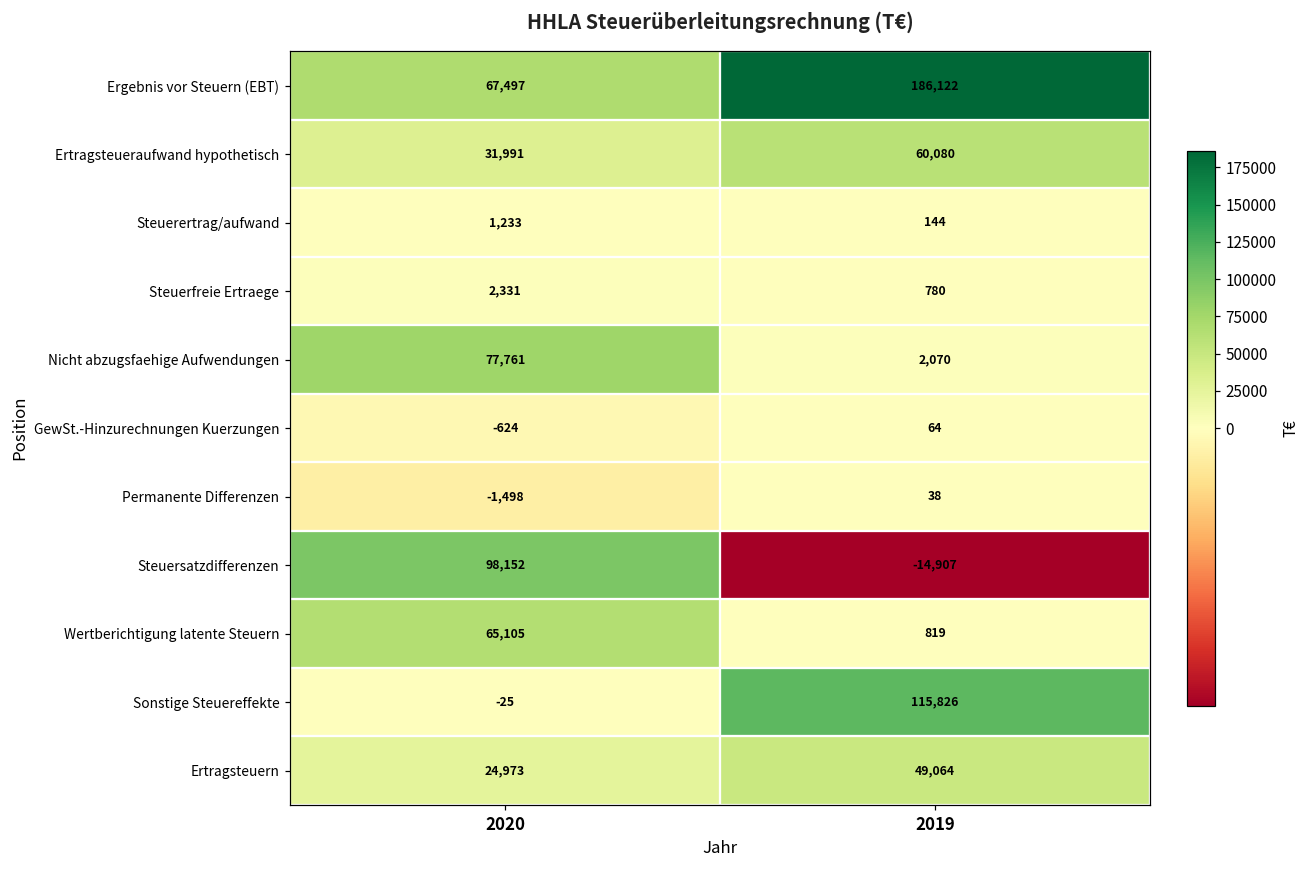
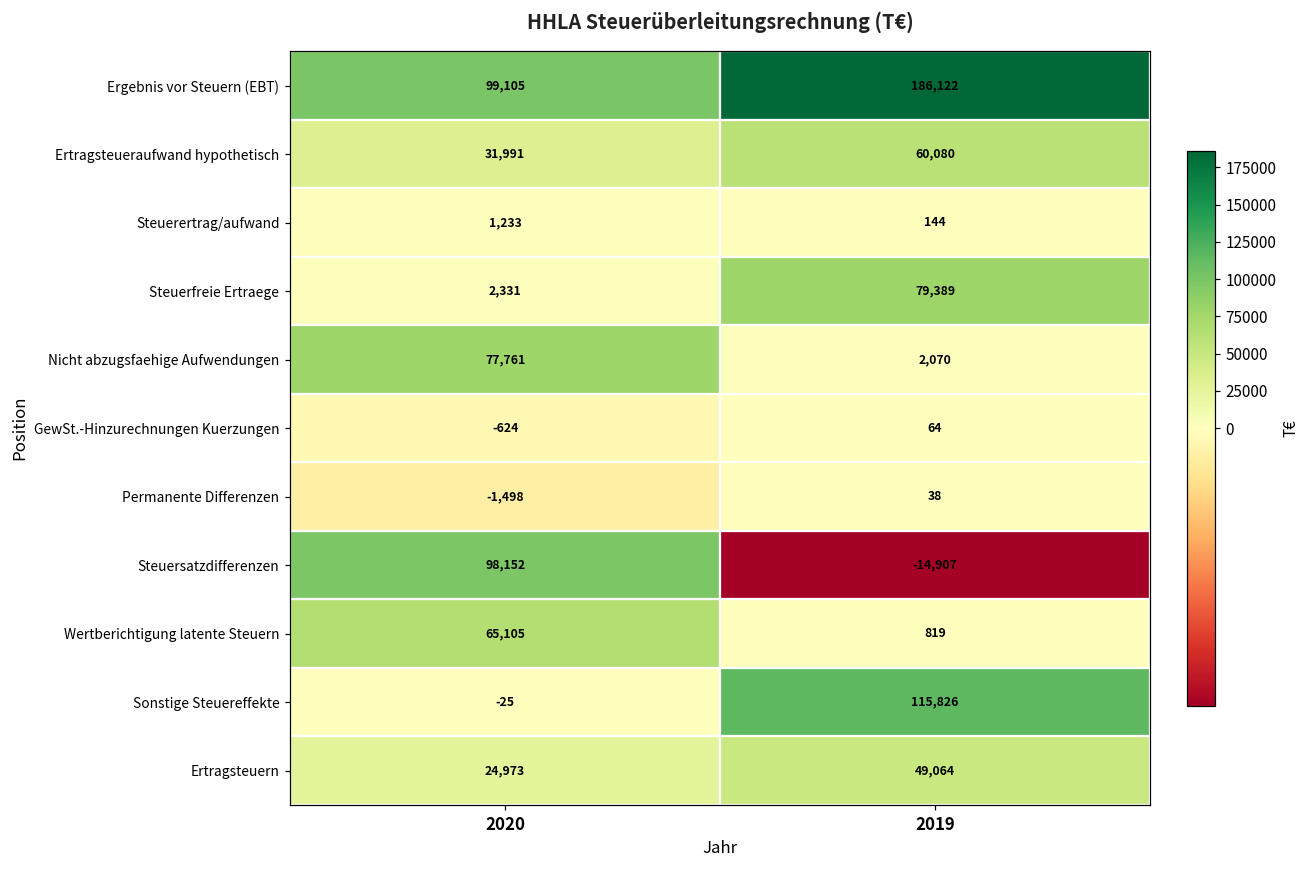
  {
    "Ergebnis vor Steuern (EBT)": {
-     "2020": "67,497",
+     "2020": "99,105",
      "2019": "186,122"
    },
    "Ertragsteueraufwand hypothetisch": {
      "2020": "31,991",
      "2019": "60,080"
    },
    "Steuerertrag/aufwand": {
      "2020": "1,233",
      "2019": "144"
    },
    "Steuerfreie Ertraege": {
      "2020": "2,331",
-     "2019": "780"
+     "2019": "79,389"
    },
    "Nicht abzugsfaehige Aufwendungen": {
      "2020": "77,761",
      "2019": "2,070"
    },
    "GewSt.-Hinzurechnungen Kuerzungen": {
      "2020": "-624",
      "2019": "64"
    },
    "Permanente Differenzen": {
      "2020": "-1,498",
      "2019": "38"
    },
    "Steuersatzdifferenzen": {
      "2020": "98,152",
      "2019": "-14,907"
    },
    "Wertberichtigung latente Steuern": {
      "2020": "65,105",
      "2019": "819"
    },
    "Sonstige Steuereffekte": {
      "2020": "-25",
      "2019": "115,826"
    },
    "Ertragsteuern": {
      "2020": "24,973",
      "2019": "49,064"
    }
  }
